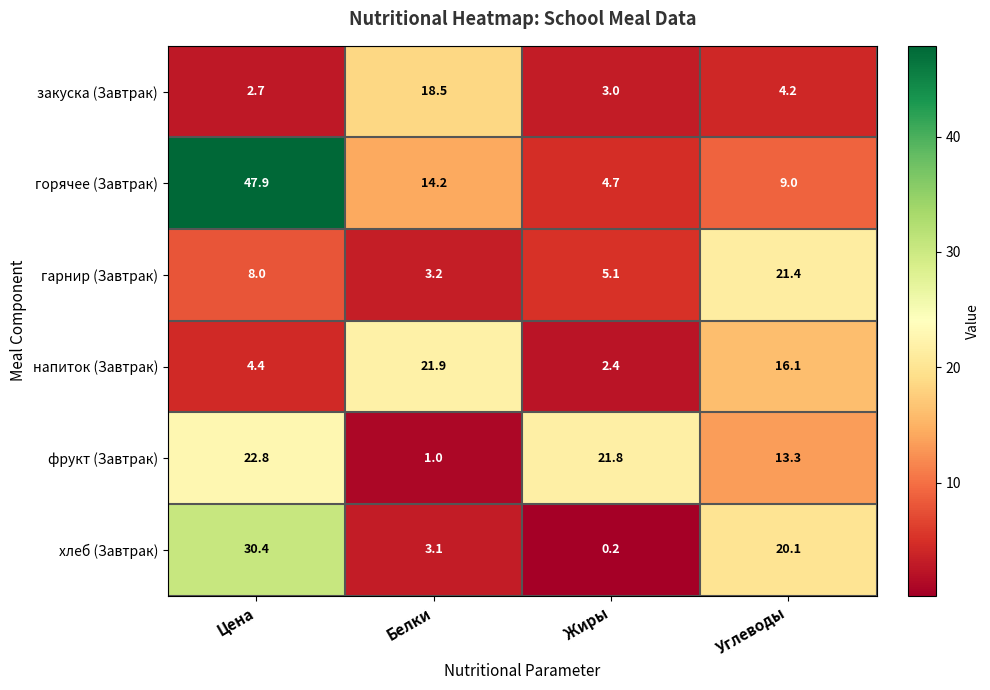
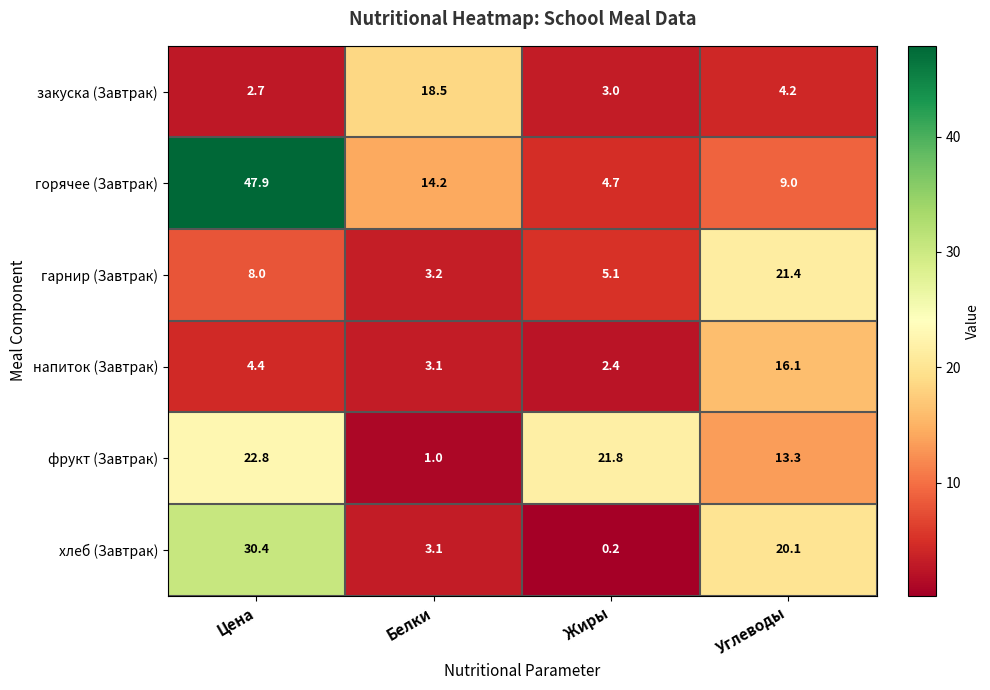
  {
    "закуска (Завтрак)": {
      "Цена": 2.7,
      "Белки": 18.5,
      "Жиры": 3.0,
      "Углеводы": 4.2
    },
    "горячее (Завтрак)": {
      "Цена": 47.9,
      "Белки": 14.2,
      "Жиры": 4.7,
      "Углеводы": 9.0
    },
    "гарнир (Завтрак)": {
      "Цена": 8.0,
      "Белки": 3.2,
      "Жиры": 5.1,
      "Углеводы": 21.4
    },
    "напиток (Завтрак)": {
      "Цена": 4.4,
-     "Белки": 21.9,
+     "Белки": 3.1,
      "Жиры": 2.4,
      "Углеводы": 16.1
    },
    "фрукт (Завтрак)": {
      "Цена": 22.8,
      "Белки": 1.0,
      "Жиры": 21.8,
      "Углеводы": 13.3
    },
    "хлеб (Завтрак)": {
      "Цена": 30.4,
      "Белки": 3.1,
      "Жиры": 0.2,
      "Углеводы": 20.1
    }
  }
